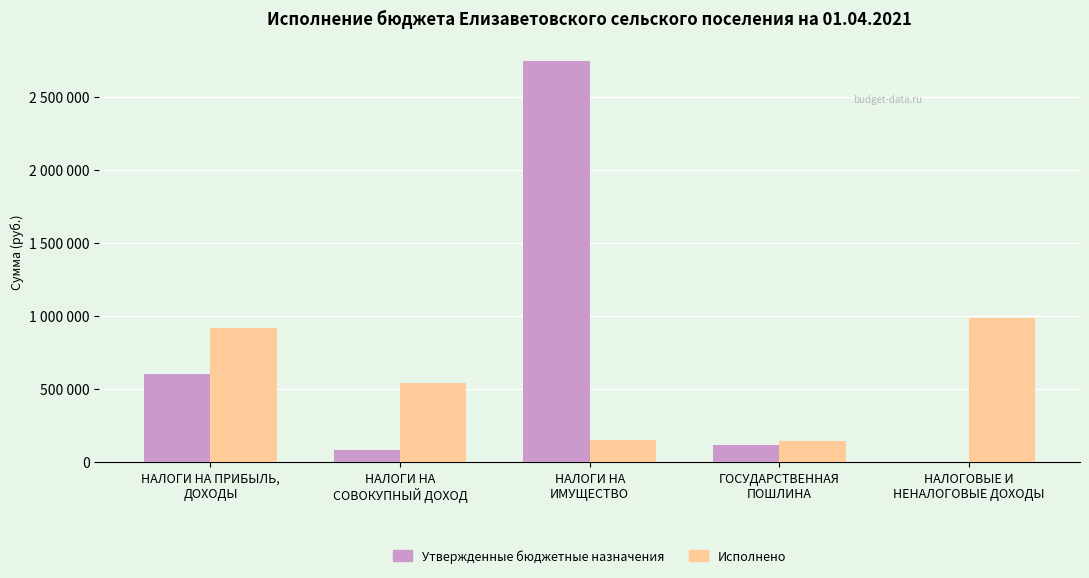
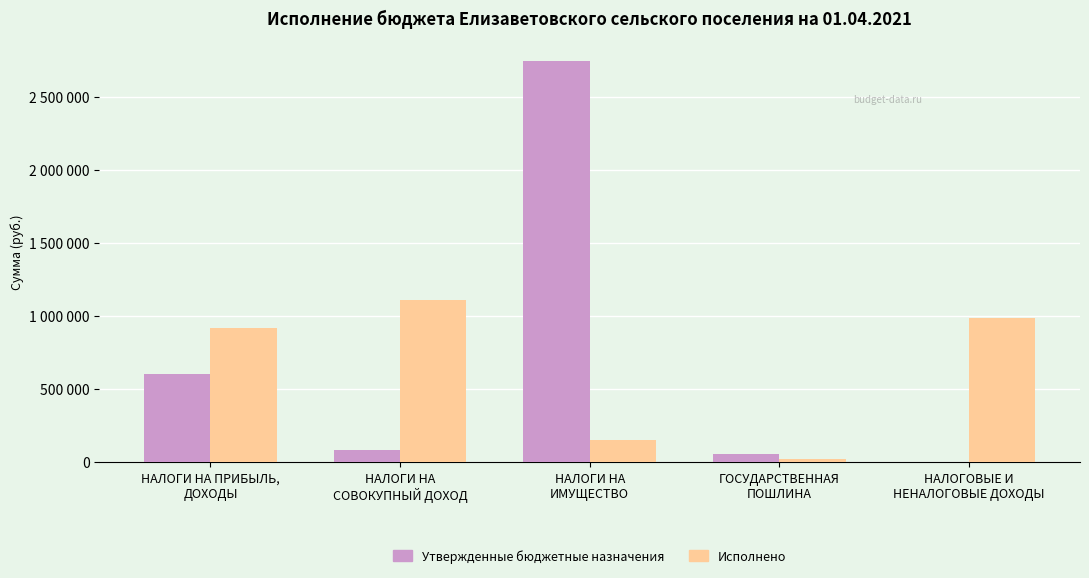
  {
    "Утвержденные бюджетные назначения": {
      "НАЛОГИ НА ПРИБЫЛЬ, ДОХОДЫ": 600000,
      "НАЛОГИ НА СОВОКУПНЫЙ ДОХОД": 80000,
      "НАЛОГИ НА ИМУЩЕСТВО": 2740000,
-     "ГОСУДАРСТВЕННАЯ ПОШЛИНА": 120000,
+     "ГОСУДАРСТВЕННАЯ ПОШЛИНА": 60000,
      "НАЛОГОВЫЕ И НЕНАЛОГОВЫЕ ДОХОДЫ": 0
    },
    "Исполнено": {
      "НАЛОГИ НА ПРИБЫЛЬ, ДОХОДЫ": 920000,
-     "НАЛОГИ НА СОВОКУПНЫЙ ДОХОД": 540000,
+     "НАЛОГИ НА СОВОКУПНЫЙ ДОХОД": 1110000,
      "НАЛОГИ НА ИМУЩЕСТВО": 160000,
-     "ГОСУДАРСТВЕННАЯ ПОШЛИНА": 150000,
+     "ГОСУДАРСТВЕННАЯ ПОШЛИНА": 20000,
      "НАЛОГОВЫЕ И НЕНАЛОГОВЫЕ ДОХОДЫ": 990000
    }
  }
